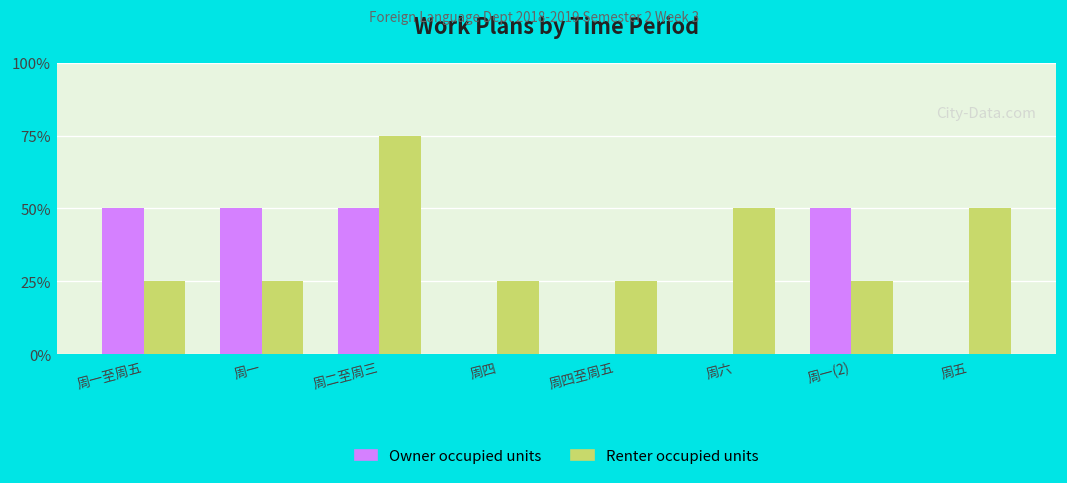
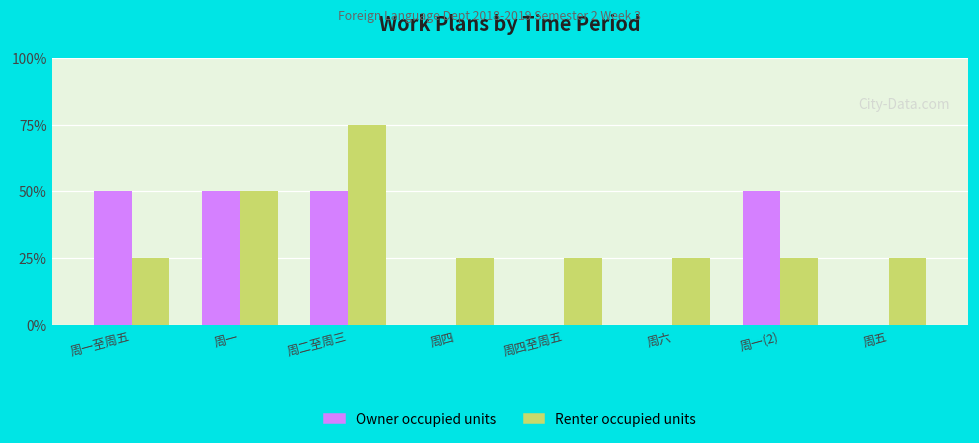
  {
    "Owner occupied units": {
      "周一至周五": "50%",
      "周一": "50%",
      "周二至周三": "50%",
      "周四": "0%",
      "周四至周五": "0%",
      "周六": "0%",
      "周一(2)": "50%",
      "周五": "0%"
    },
    "Renter occupied units": {
      "周一至周五": "25%",
-     "周一": "25%",
+     "周一": "50%",
      "周二至周三": "75%",
      "周四": "25%",
      "周四至周五": "25%",
-     "周六": "50%",
+     "周六": "25%",
      "周一(2)": "25%",
-     "周五": "50%"
+     "周五": "25%"
    }
  }
